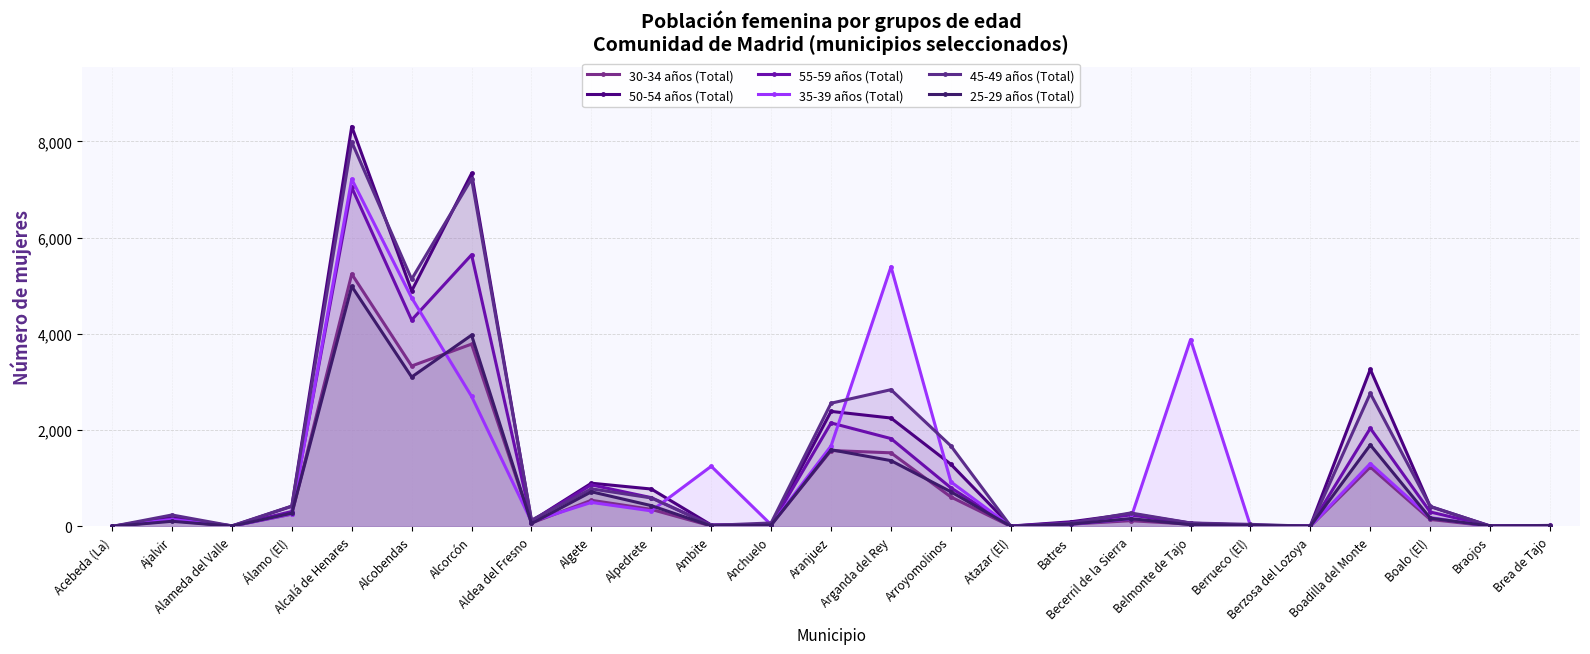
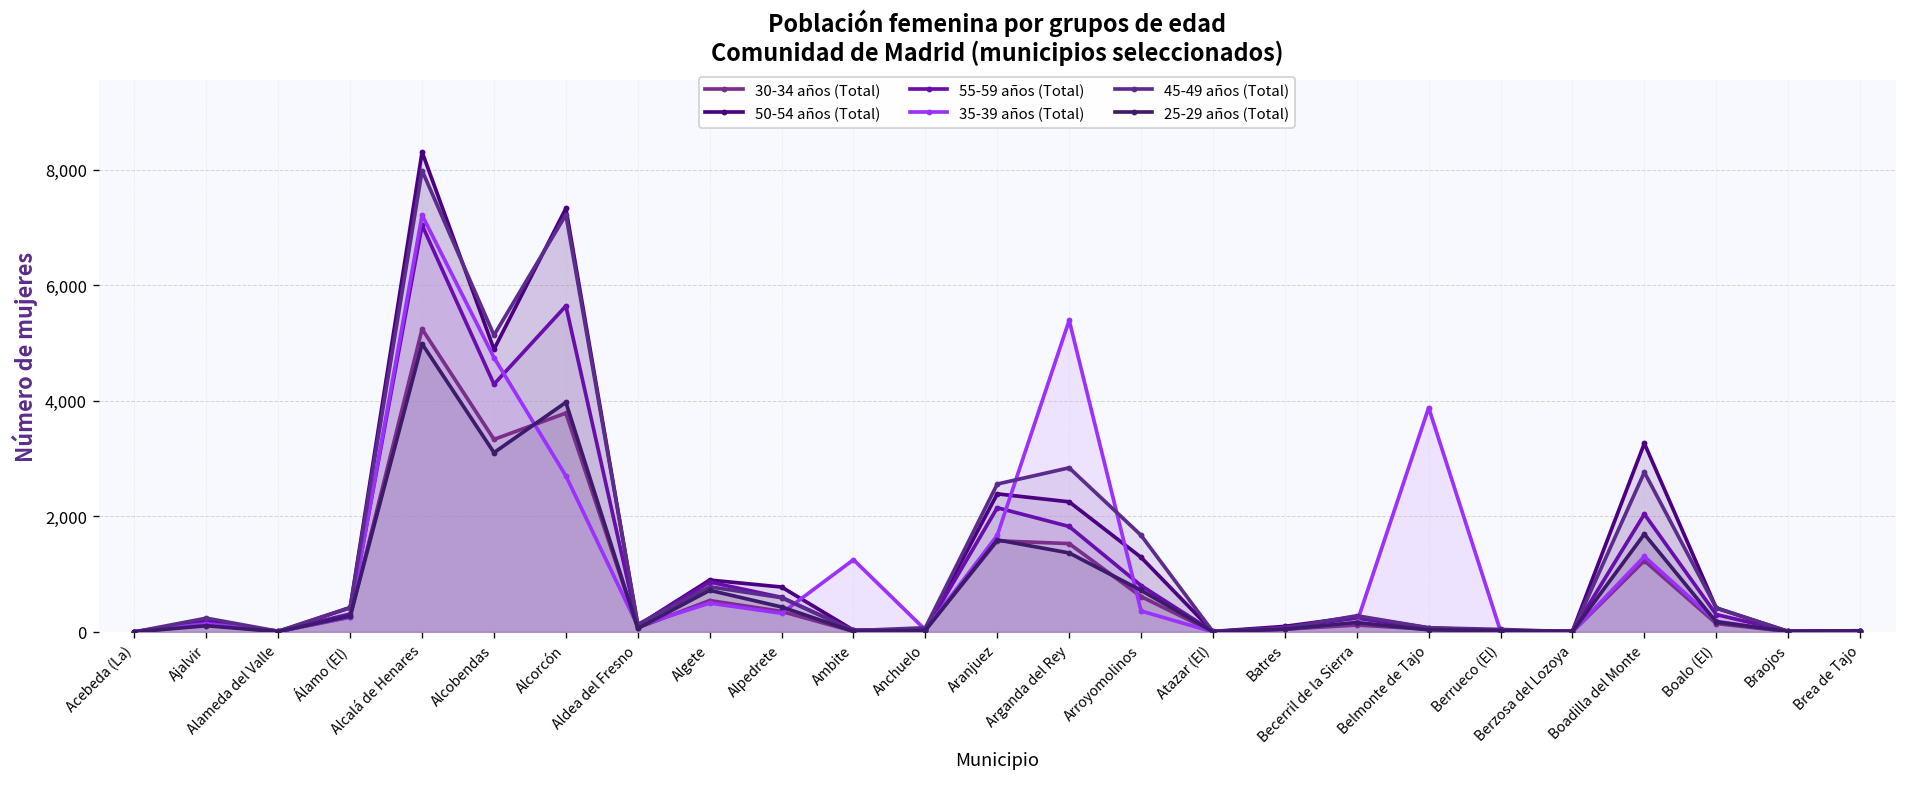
  {
    "35-39 años (Total)": {
      "Alcalá de Henares": "7,200",
      "Alcobendas": "4,800",
      "Alcorcón": "2,700",
      "Ambite": "1,300",
      "Aranjuez": "1,700",
      "Arganda del Rey": "5,400",
-     "Arroyomolinos": "900",
+     "Arroyomolinos": "400",
      "Belmonte de Tajo": "3,900",
      "Boadilla del Monte": "1,300"
    }
  }
